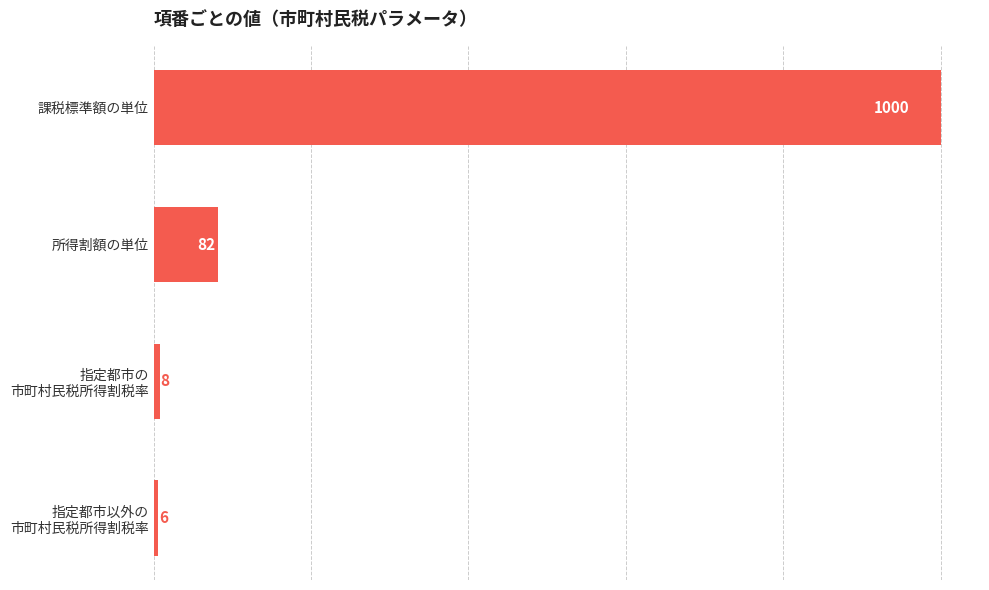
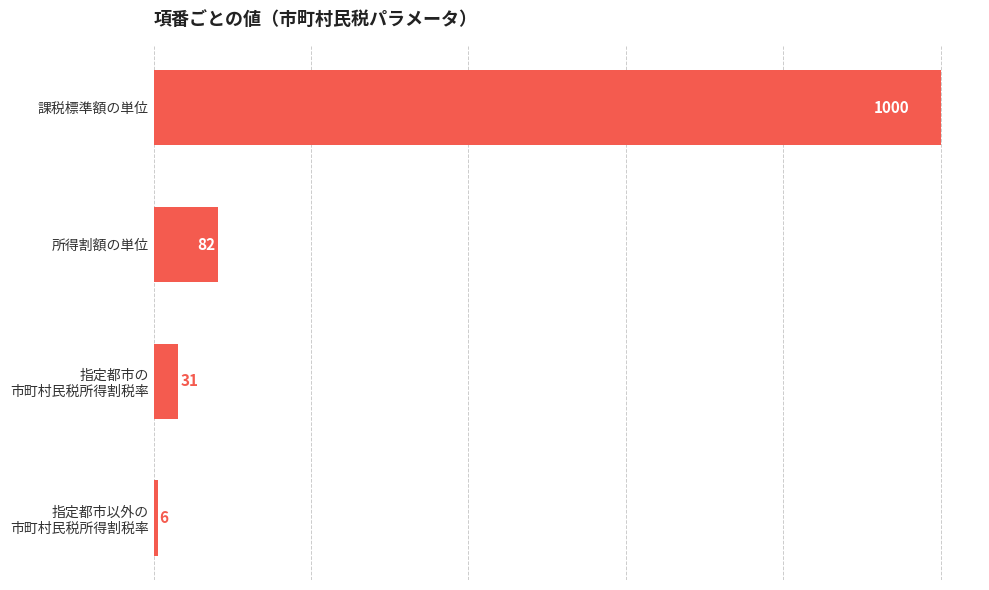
  {
    "課税標準額の単位": 1000,
    "所得割額の単位": 82,
-   "指定都市の 市町村民税所得割税率": 8,
+   "指定都市の 市町村民税所得割税率": 31,
    "指定都市以外の 市町村民税所得割税率": 6
  }
